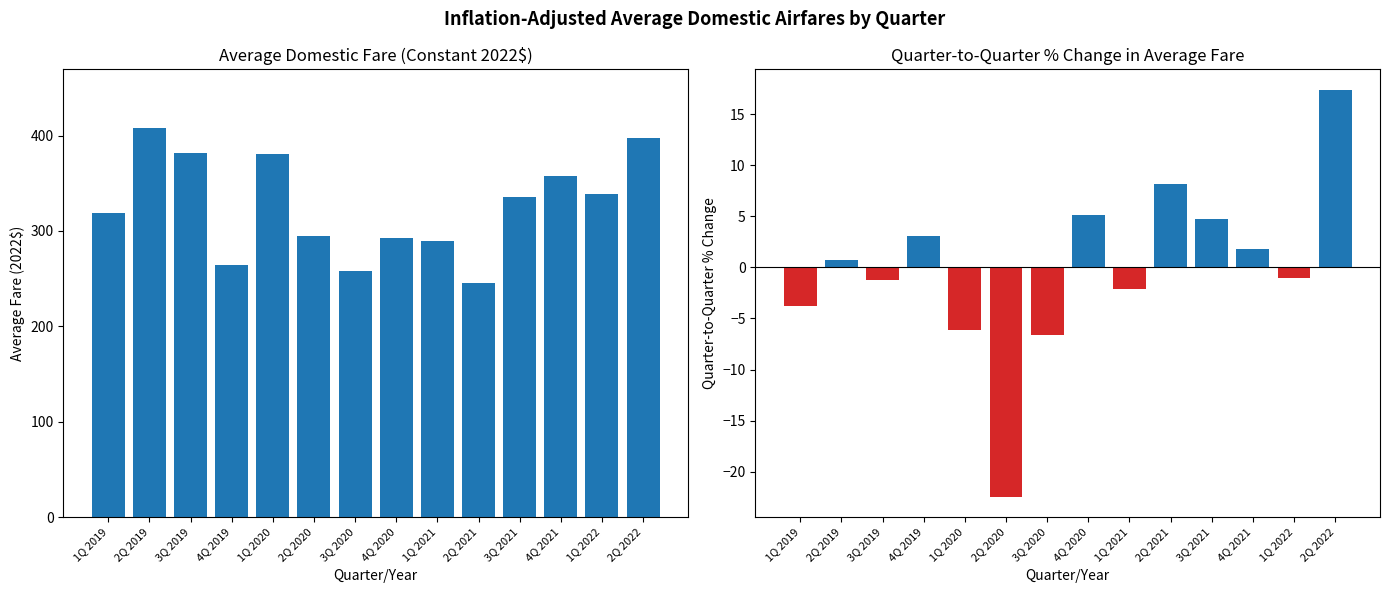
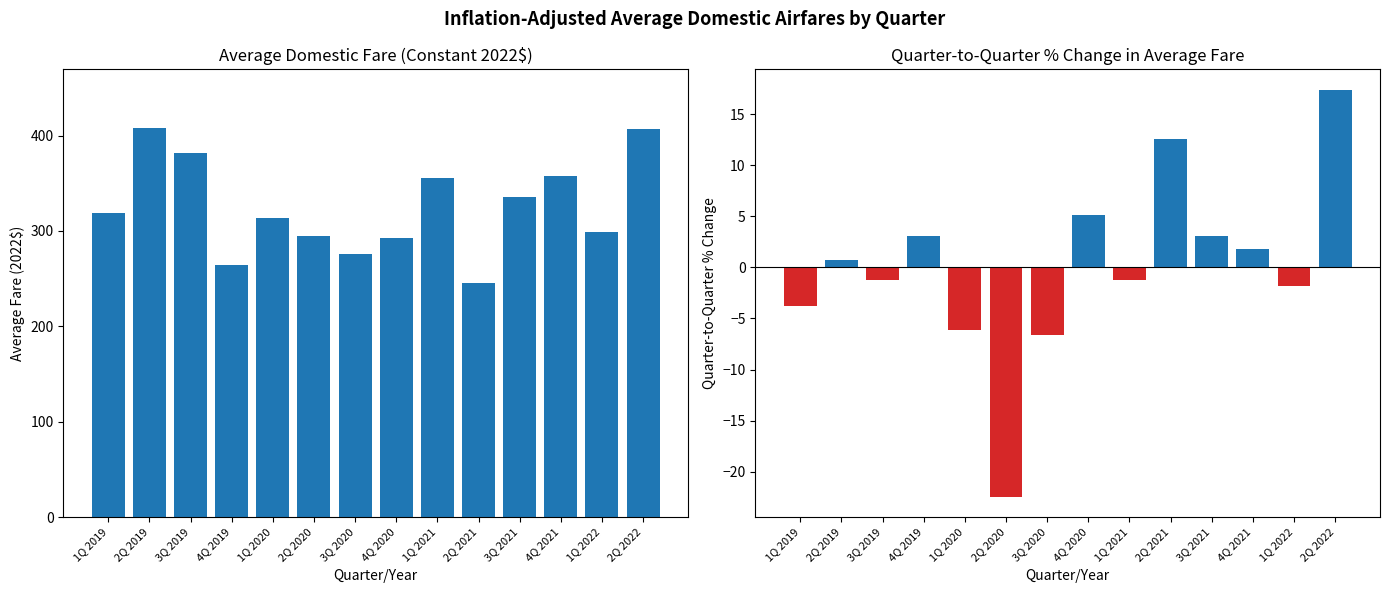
  {
    "Average Domestic Fare (Constant 2022$)": {
      "1Q 2019": 320,
      "2Q 2019": 410,
      "3Q 2019": 380,
      "4Q 2019": 260,
-     "1Q 2020": 380,
+     "1Q 2020": 310,
      "2Q 2020": 300,
-     "3Q 2020": 260,
+     "3Q 2020": 280,
      "4Q 2020": 290,
-     "1Q 2021": 290,
+     "1Q 2021": 360,
      "2Q 2021": 250,
      "3Q 2021": 340,
      "4Q 2021": 360,
-     "1Q 2022": 340,
-     "2Q 2022": 400
+     "1Q 2022": 300,
+     "2Q 2022": 410
    },
    "Quarter-to-Quarter % Change in Average Fare": {
      "1Q 2019": -3.8,
      "2Q 2019": 0.8,
      "3Q 2019": -1.2,
      "4Q 2019": 3.1,
      "1Q 2020": -6.1,
      "2Q 2020": -22.5,
      "3Q 2020": -6.6,
      "4Q 2020": 5.2,
-     "1Q 2021": -2.1,
-     "2Q 2021": 8.1,
-     "3Q 2021": 4.7,
+     "1Q 2021": -1.2,
+     "2Q 2021": 12.6,
+     "3Q 2021": 3.1,
      "4Q 2021": 1.8,
-     "1Q 2022": -1.0,
+     "1Q 2022": -1.8,
      "2Q 2022": 17.4
    }
  }
